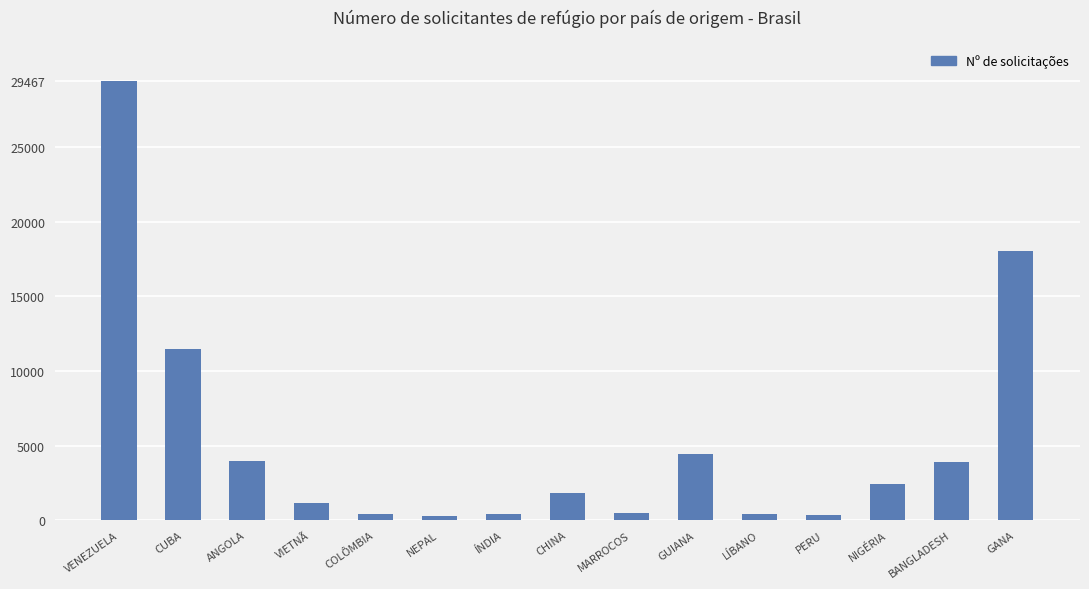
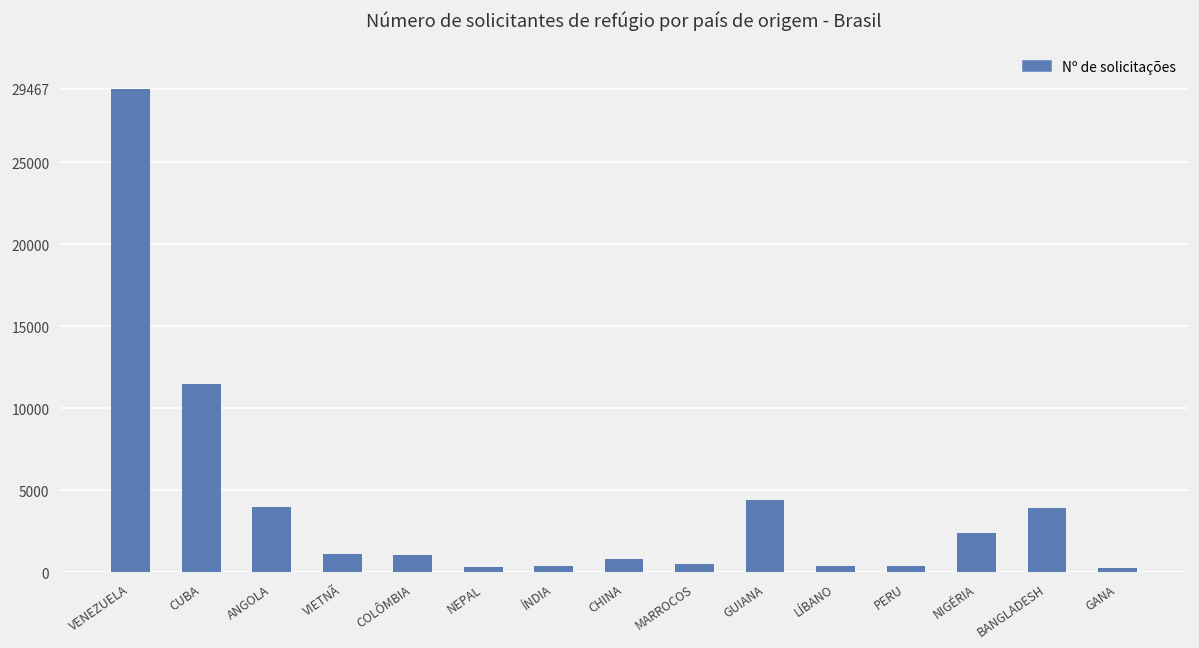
  {
    "VENEZUELA": 29500,
    "CUBA": 11500,
    "ANGOLA": 4000,
    "VIETNÃ": 1100,
-   "COLÔMBIA": 400,
+   "COLÔMBIA": 1000,
    "NEPAL": 300,
    "ÍNDIA": 400,
-   "CHINA": 1800,
+   "CHINA": 800,
    "MARROCOS": 500,
    "GUIANA": 4400,
    "LÍBANO": 400,
    "PERU": 400,
    "NIGÉRIA": 2400,
    "BANGLADESH": 3900,
-   "GANA": 18000
+   "GANA": 300
  }
